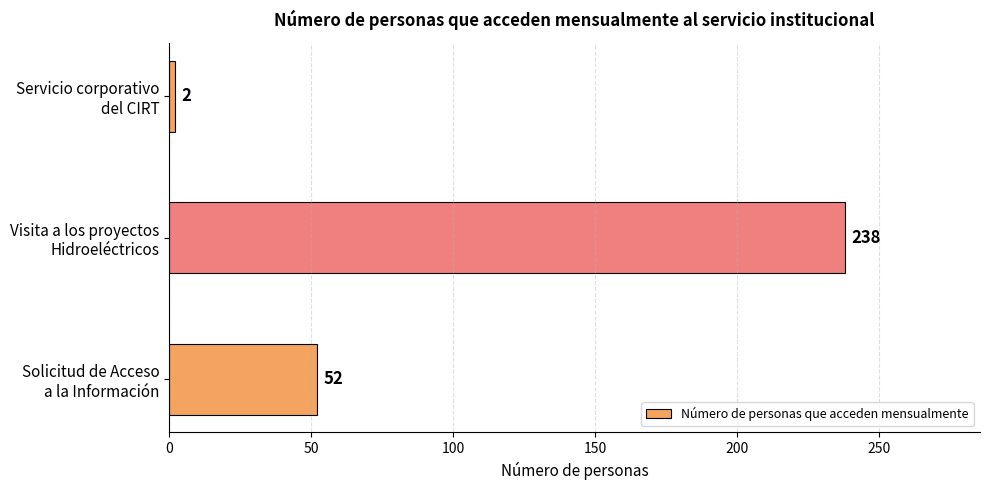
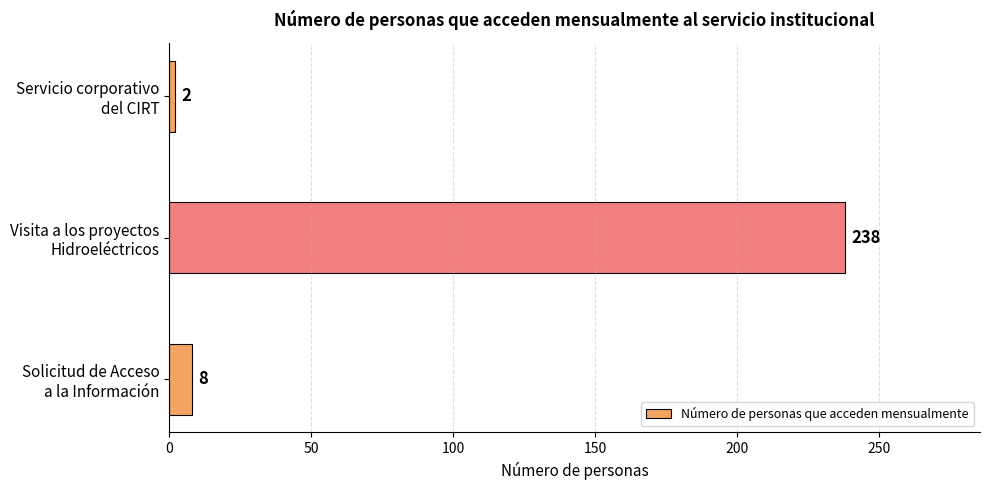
  {
    "Servicio corporativo del CIRT": 2,
    "Visita a los proyectos Hidroeléctricos": 238,
-   "Solicitud de Acceso a la Información": 52
+   "Solicitud de Acceso a la Información": 8
  }
